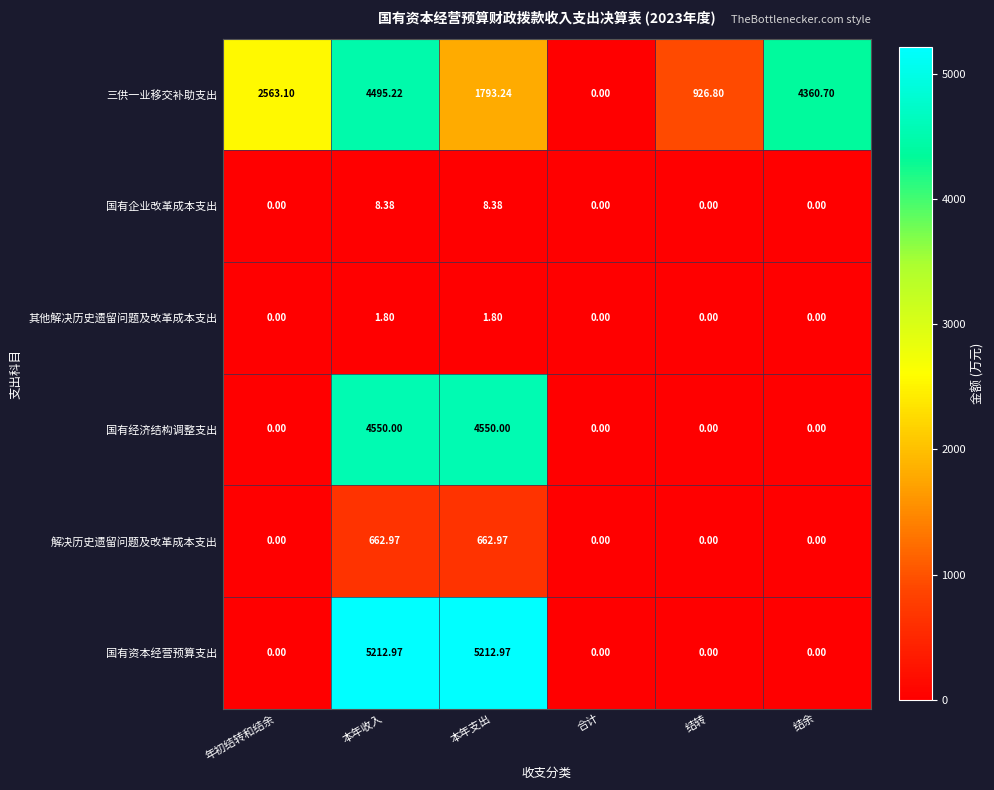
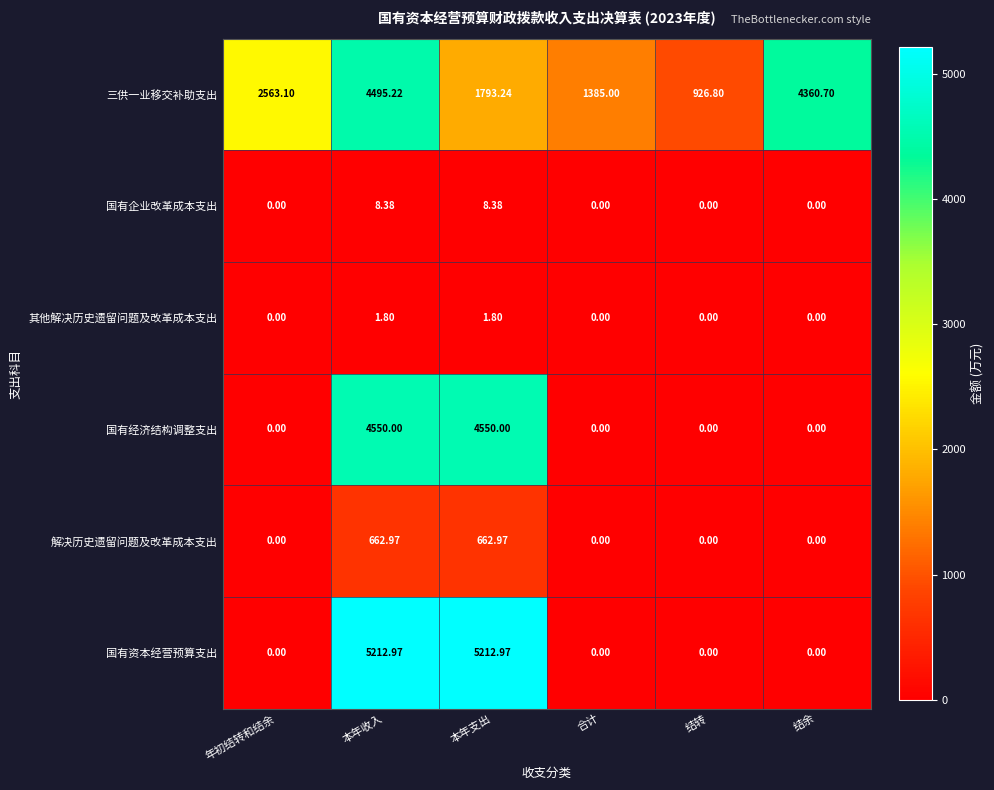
  {
    "三供一业移交补助支出": {
      "年初结转和结余": 2563.10,
      "本年收入": 4495.22,
      "本年支出": 1793.24,
-     "合计": 0.00,
+     "合计": 1385.00,
      "结转": 926.80,
      "结余": 4360.70
    },
    "国有企业改革成本支出": {
      "年初结转和结余": 0.00,
      "本年收入": 8.38,
      "本年支出": 8.38,
      "合计": 0.00,
      "结转": 0.00,
      "结余": 0.00
    },
    "其他解决历史遗留问题及改革成本支出": {
      "年初结转和结余": 0.00,
      "本年收入": 1.80,
      "本年支出": 1.80,
      "合计": 0.00,
      "结转": 0.00,
      "结余": 0.00
    },
    "国有经济结构调整支出": {
      "年初结转和结余": 0.00,
      "本年收入": 4550.00,
      "本年支出": 4550.00,
      "合计": 0.00,
      "结转": 0.00,
      "结余": 0.00
    },
    "解决历史遗留问题及改革成本支出": {
      "年初结转和结余": 0.00,
      "本年收入": 662.97,
      "本年支出": 662.97,
      "合计": 0.00,
      "结转": 0.00,
      "结余": 0.00
    },
    "国有资本经营预算支出": {
      "年初结转和结余": 0.00,
      "本年收入": 5212.97,
      "本年支出": 5212.97,
      "合计": 0.00,
      "结转": 0.00,
      "结余": 0.00
    }
  }
